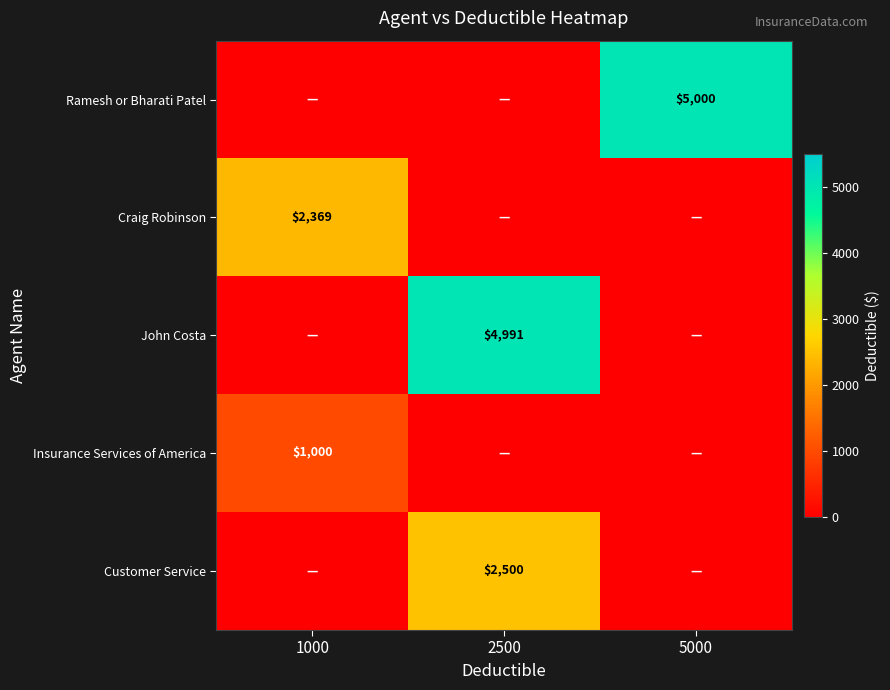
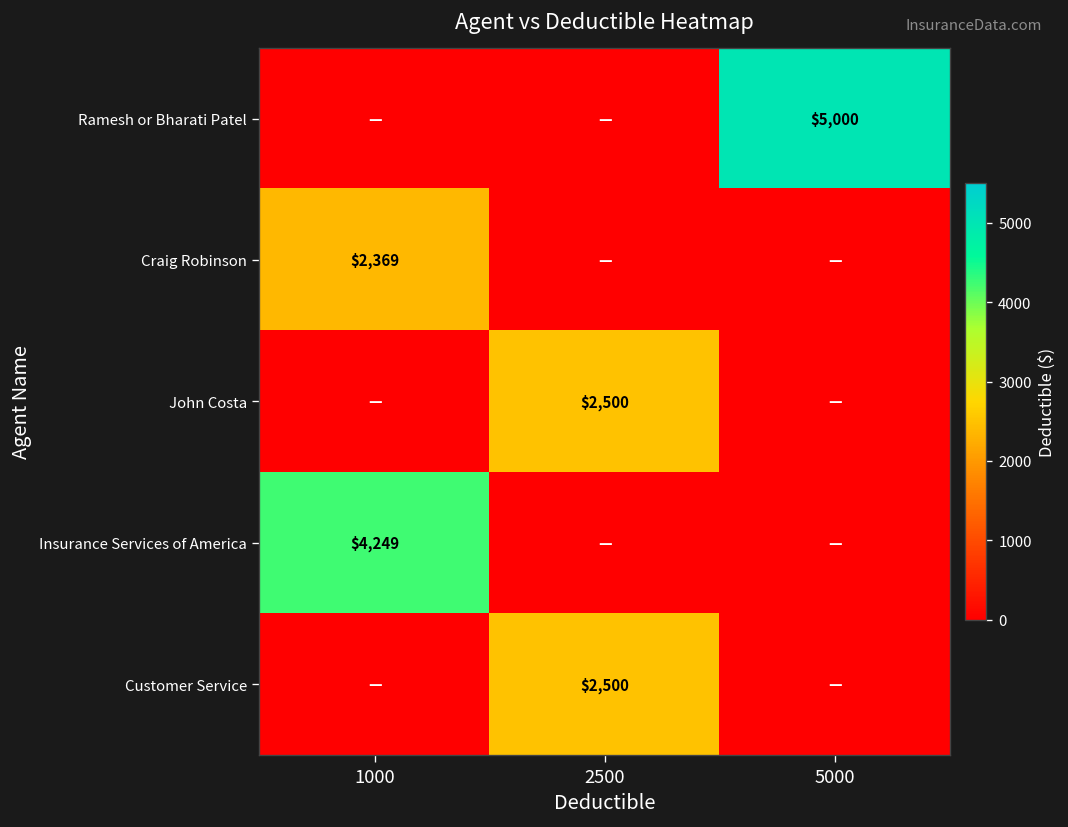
  {
    "Ramesh or Bharati Patel": {
      "5000": "$5,000"
    },
    "Craig Robinson": {
      "1000": "$2,369"
    },
    "John Costa": {
-     "2500": "$4,991"
+     "2500": "$2,500"
    },
    "Insurance Services of America": {
-     "1000": "$1,000"
+     "1000": "$4,249"
    },
    "Customer Service": {
      "2500": "$2,500"
    }
  }
